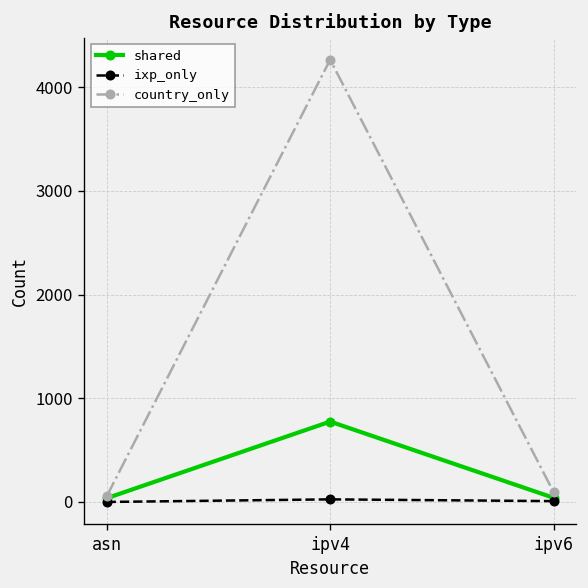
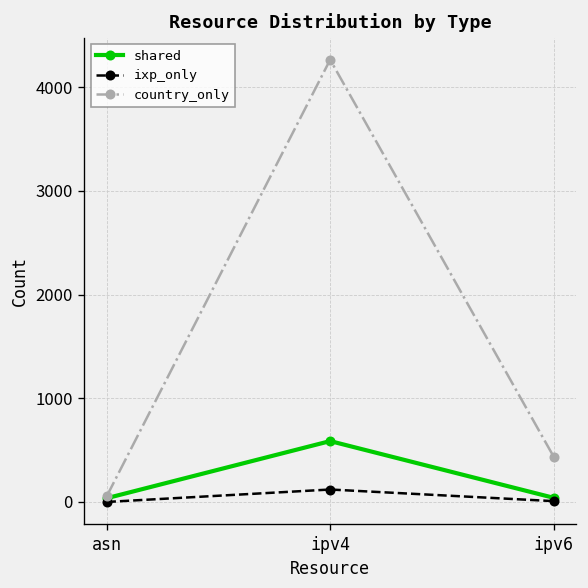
  {
    "shared": {
-     "ipv4": 800,
+     "ipv4": 600,
      "ipv6": 0
    },
    "ixp_only": {
      "asn": 0,
-     "ipv4": 0,
+     "ipv4": 100,
      "ipv6": 0
    },
    "country_only": {
      "ipv4": 4300,
-     "ipv6": 100
+     "ipv6": 400
    }
  }
